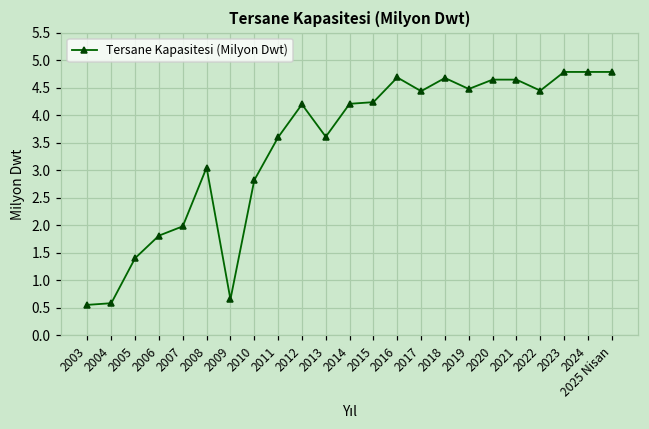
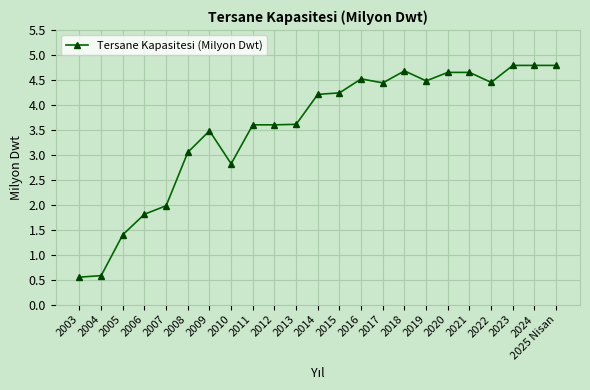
  {
    "2003": 0.6,
    "2004": 0.6,
    "2005": 1.4,
    "2006": 1.8,
    "2007": 2.0,
    "2008": 3.1,
-   "2009": 0.7,
+   "2009": 3.5,
    "2010": 2.8,
    "2011": 3.6,
-   "2012": 4.2,
+   "2012": 3.6,
    "2013": 3.6,
    "2014": 4.2,
    "2015": 4.2,
-   "2016": 4.7,
+   "2016": 4.5,
    "2017": 4.4,
    "2018": 4.7,
    "2019": 4.5,
    "2020": 4.7,
    "2021": 4.7,
    "2022": 4.5,
    "2023": 4.8,
    "2024": 4.8,
    "2025 Nisan": 4.8
  }
